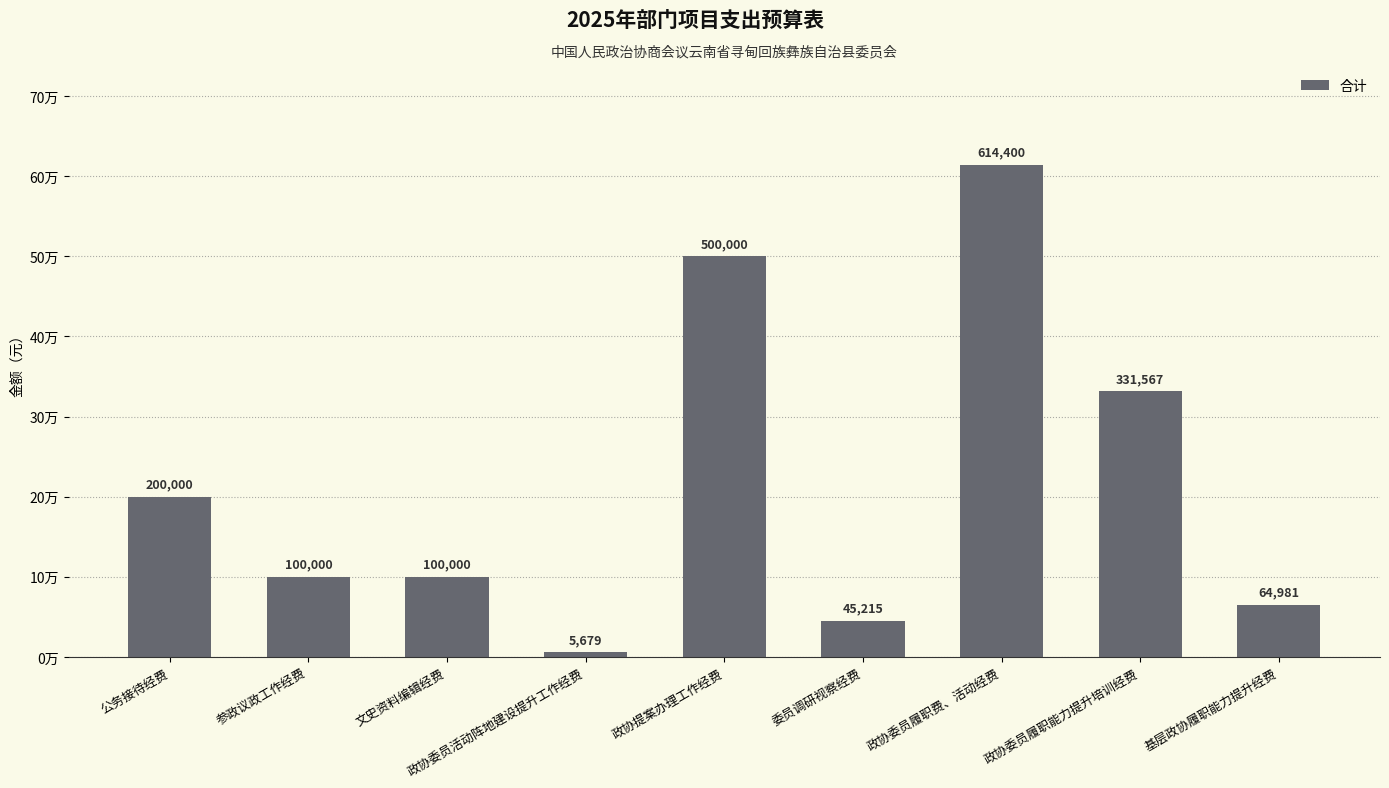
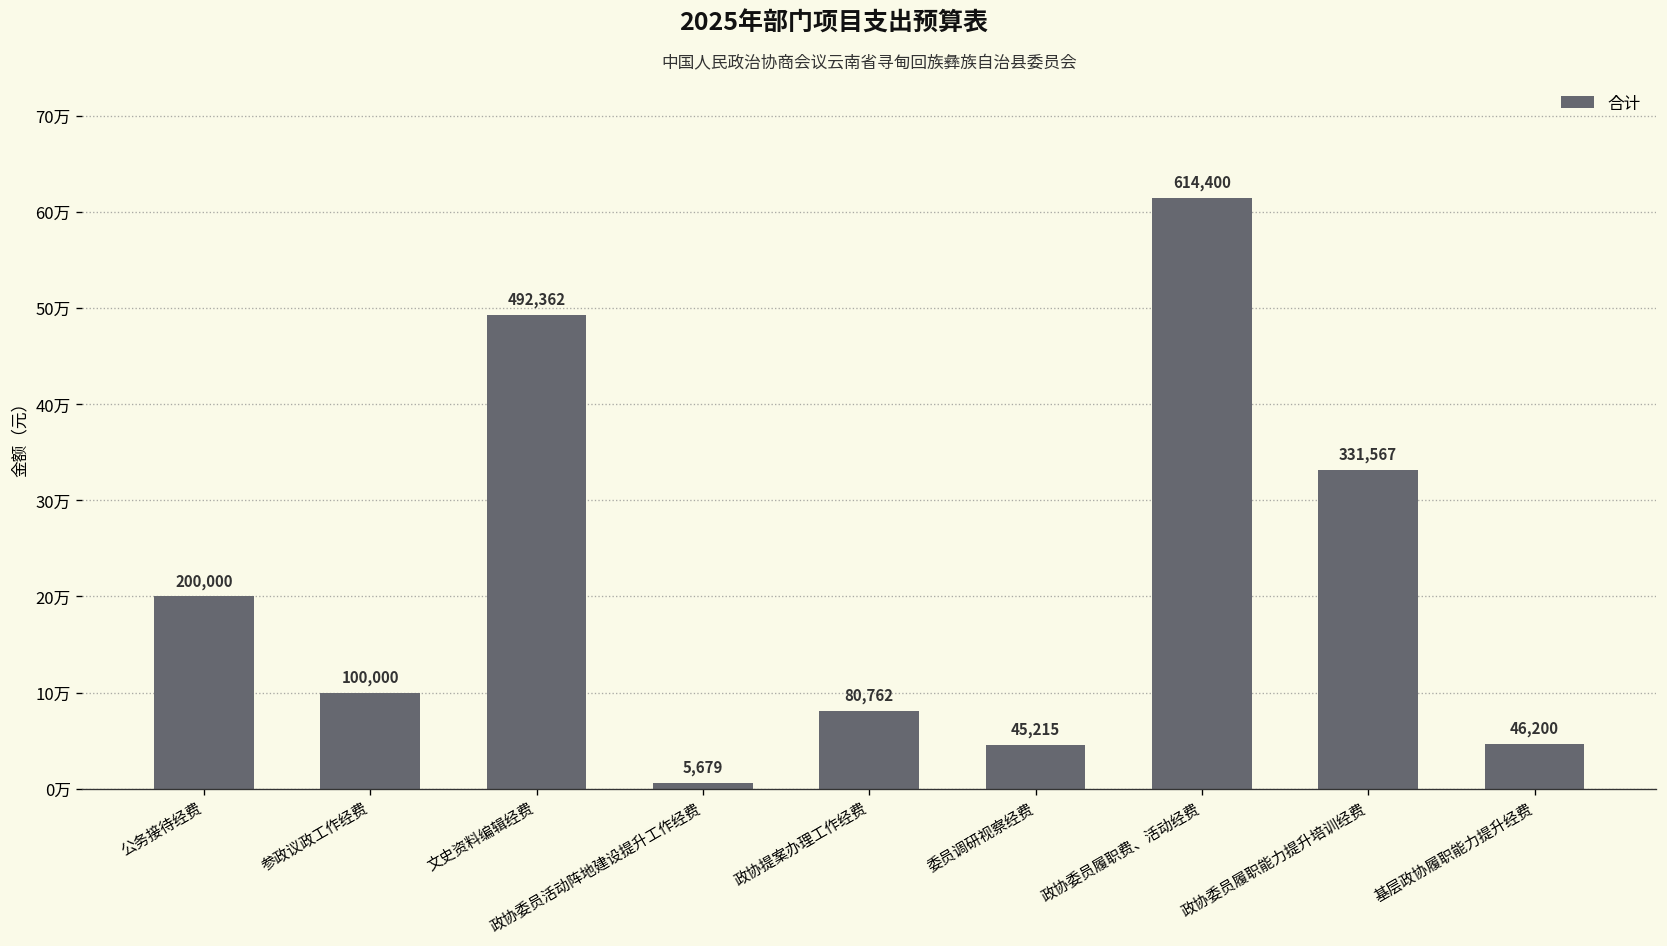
  {
    "公务接待经费": "200,000",
    "参政议政工作经费": "100,000",
-   "文史资料编辑经费": "100,000",
+   "文史资料编辑经费": "492,362",
    "政协委员活动阵地建设提升工作经费": "5,679",
-   "政协提案办理工作经费": "500,000",
+   "政协提案办理工作经费": "80,762",
    "委员调研视察经费": "45,215",
    "政协委员履职费、活动经费": "614,400",
    "政协委员履职能力提升培训经费": "331,567",
-   "基层政协履职能力提升经费": "64,981"
+   "基层政协履职能力提升经费": "46,200"
  }
